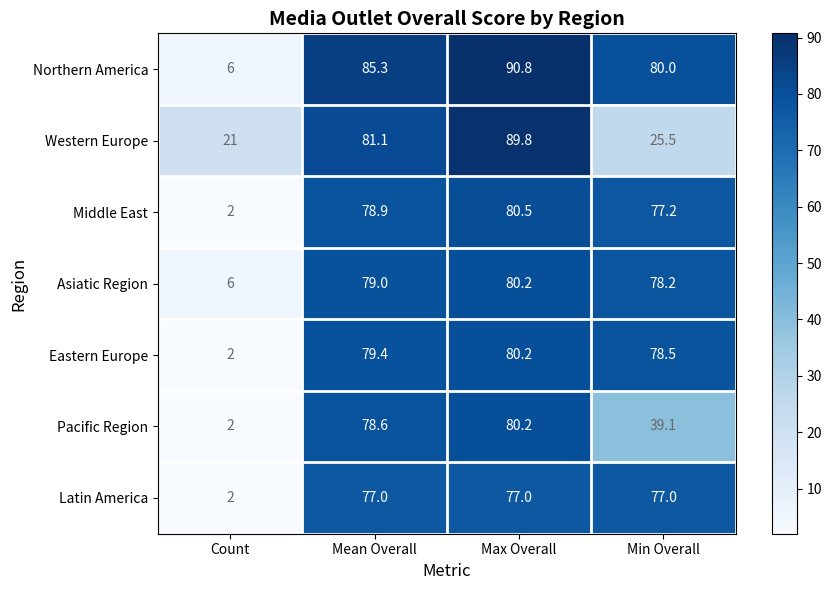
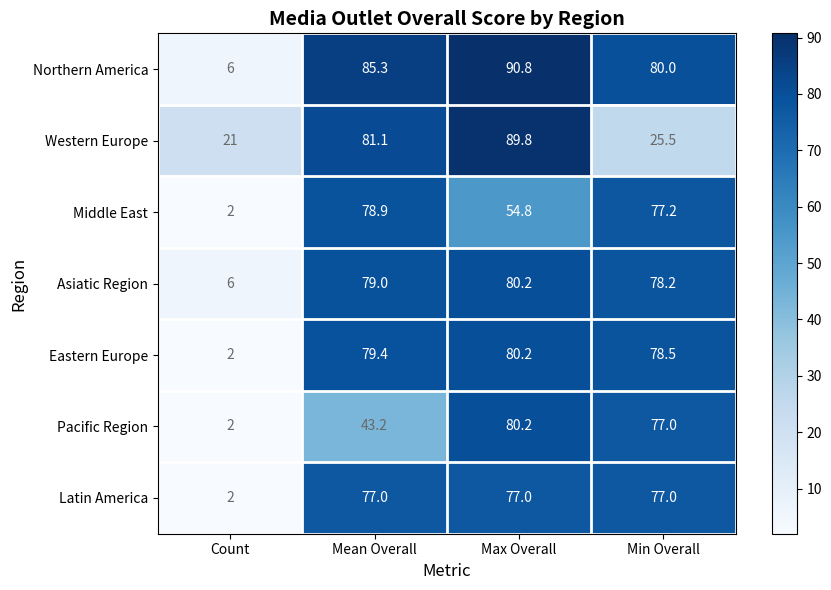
  {
    "Northern America": {
      "Count": 6,
      "Mean Overall": 85.3,
      "Max Overall": 90.8,
      "Min Overall": 80.0
    },
    "Western Europe": {
      "Count": 21,
      "Mean Overall": 81.1,
      "Max Overall": 89.8,
      "Min Overall": 25.5
    },
    "Middle East": {
      "Count": 2,
      "Mean Overall": 78.9,
-     "Max Overall": 80.5,
+     "Max Overall": 54.8,
      "Min Overall": 77.2
    },
    "Asiatic Region": {
      "Count": 6,
      "Mean Overall": 79.0,
      "Max Overall": 80.2,
      "Min Overall": 78.2
    },
    "Eastern Europe": {
      "Count": 2,
      "Mean Overall": 79.4,
      "Max Overall": 80.2,
      "Min Overall": 78.5
    },
    "Pacific Region": {
      "Count": 2,
-     "Mean Overall": 78.6,
+     "Mean Overall": 43.2,
      "Max Overall": 80.2,
-     "Min Overall": 39.1
+     "Min Overall": 77.0
    },
    "Latin America": {
      "Count": 2,
      "Mean Overall": 77.0,
      "Max Overall": 77.0,
      "Min Overall": 77.0
    }
  }
